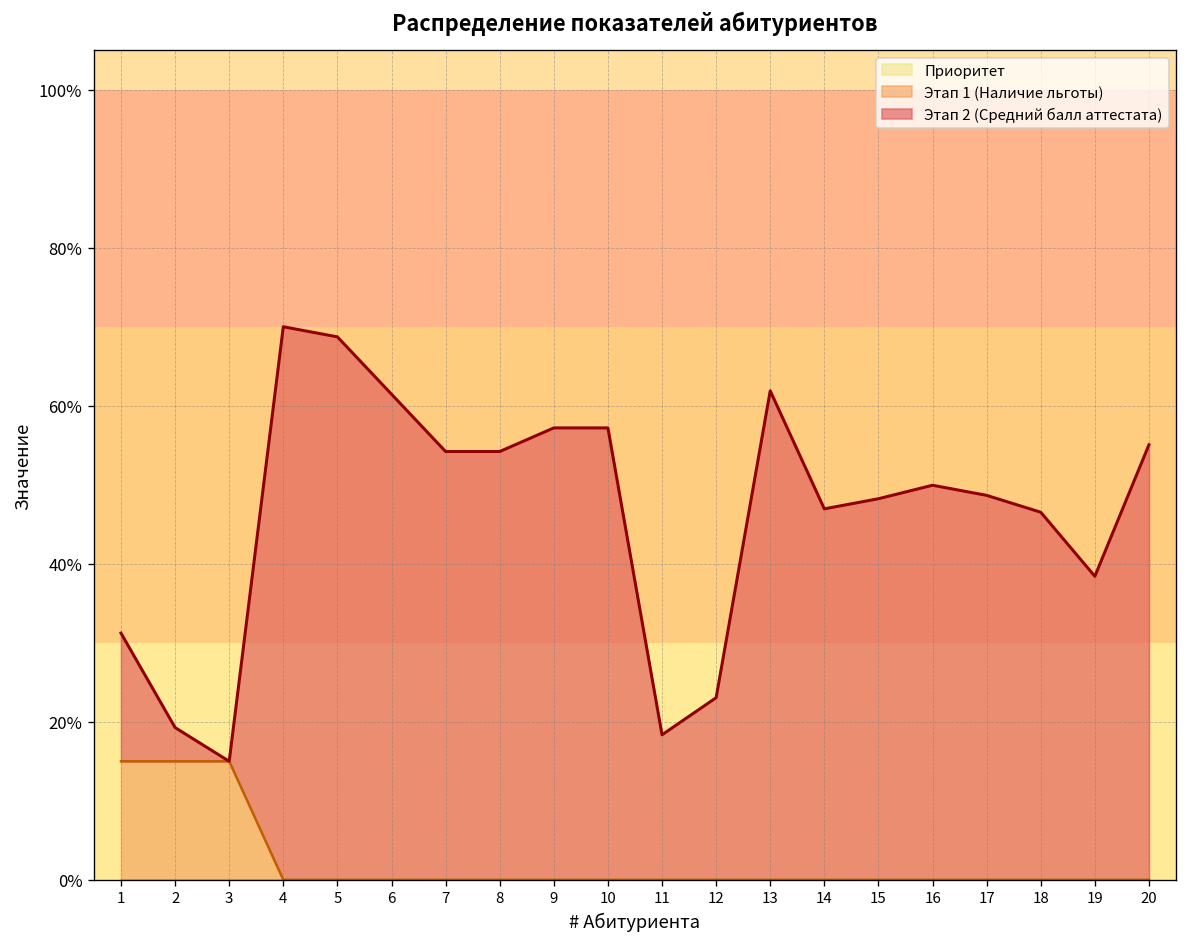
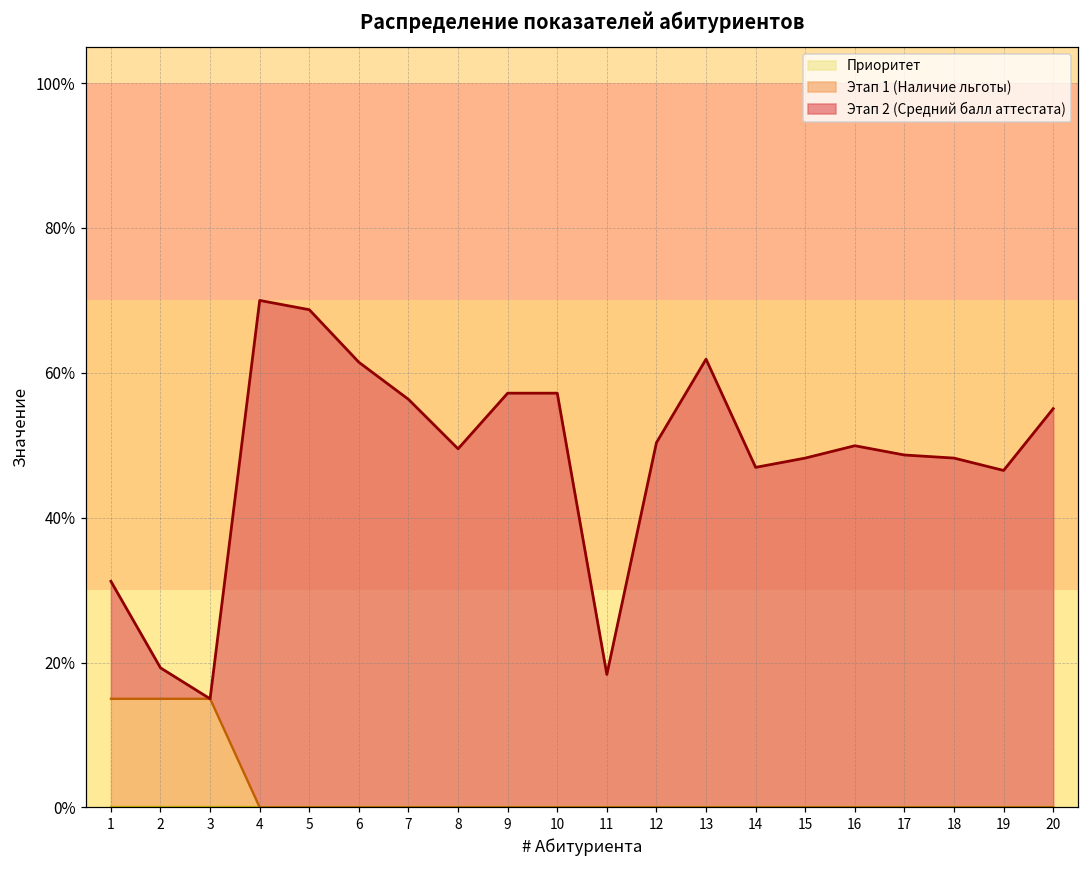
  {
    "Приоритет": {
      "1": "0%",
      "2": "0%",
      "3": "0%"
    },
    "Этап 1 (Наличие льготы)": {
      "1": "15%",
      "2": "15%"
    },
    "Этап 2 (Средний балл аттестата)": {
      "1": "16%",
      "2": "4%",
      "4": "70%",
      "5": "69%",
      "6": "61%",
-     "7": "54%",
-     "8": "54%",
+     "7": "56%",
+     "8": "50%",
      "9": "57%",
      "10": "57%",
      "11": "18%",
-     "12": "23%",
+     "12": "50%",
      "13": "62%",
      "14": "47%",
      "15": "48%",
      "16": "50%",
      "17": "49%",
-     "18": "47%",
-     "19": "38%",
+     "18": "48%",
+     "19": "47%",
      "20": "55%"
    }
  }
